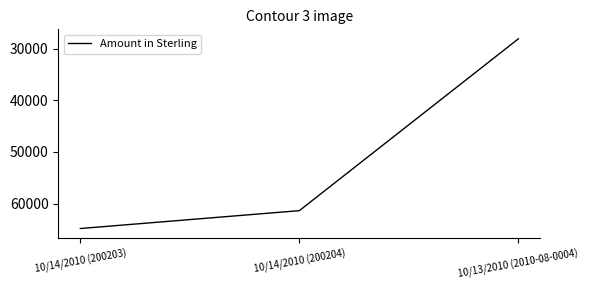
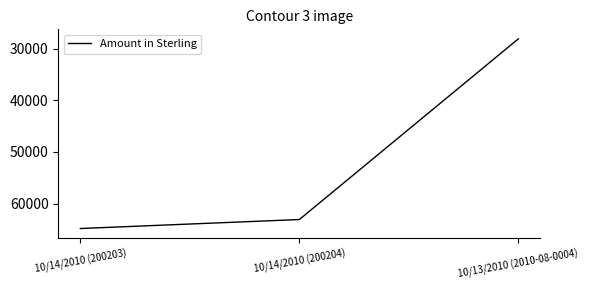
  {
    "10/14/2010 (200203)": 65000,
-   "10/14/2010 (200204)": 61000,
+   "10/14/2010 (200204)": 63000,
    "10/13/2010 (2010-08-0004)": 28000
  }
